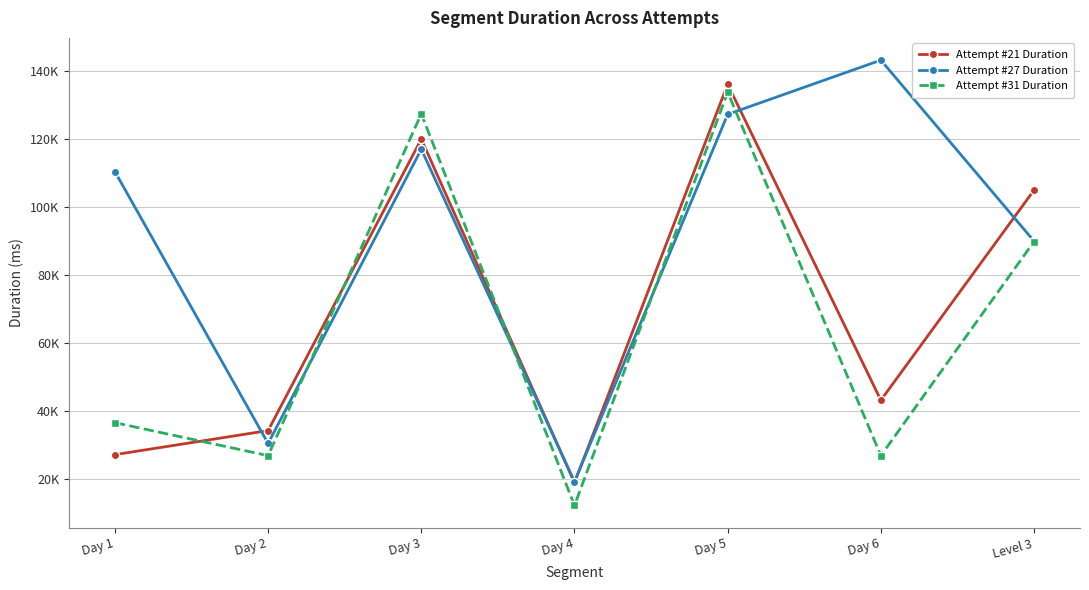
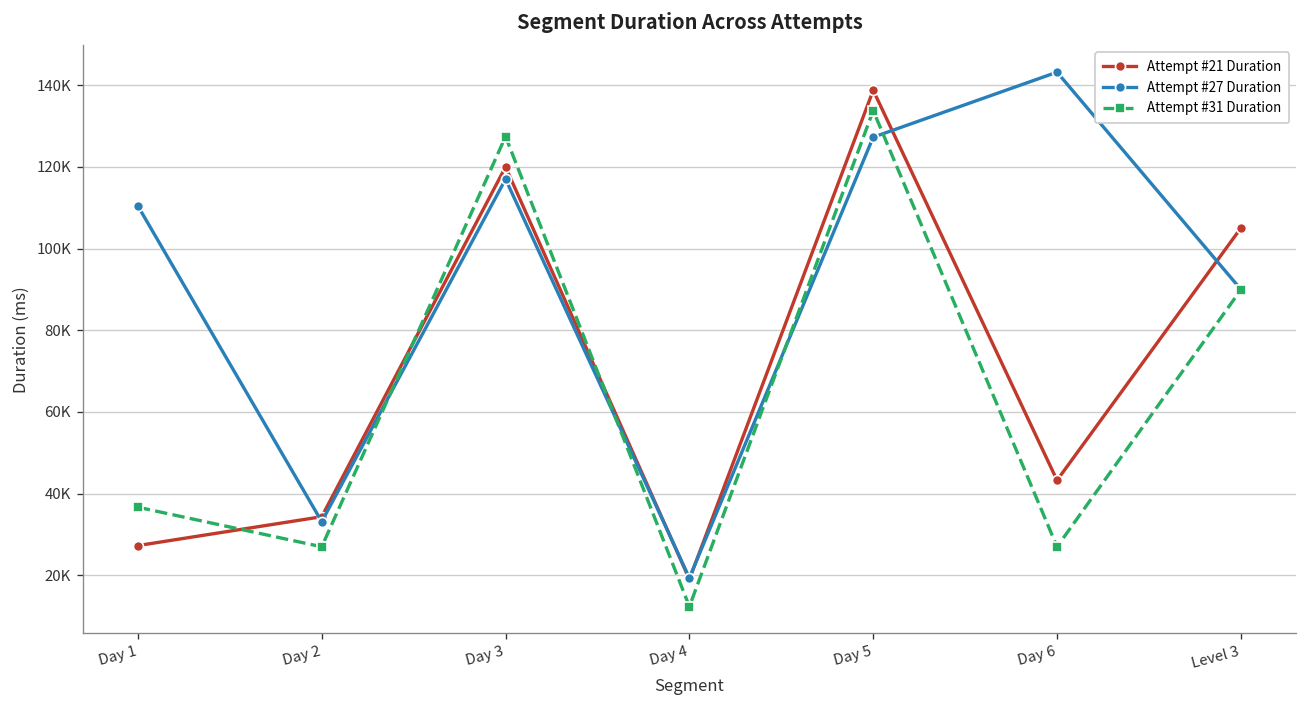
  {
    "Attempt #21 Duration": {
      "Day 1": 27000,
      "Day 2": 34000,
      "Day 3": 120000,
-     "Day 5": 136000,
+     "Day 5": 139000,
      "Day 6": 43000,
      "Level 3": 105000
    },
    "Attempt #27 Duration": {
      "Day 1": 110000,
-     "Day 2": 31000,
+     "Day 2": 33000,
      "Day 3": 117000,
      "Day 5": 127000,
      "Day 6": 143000
    },
    "Attempt #31 Duration": {
      "Day 1": 37000,
      "Day 2": 27000,
      "Day 3": 127000,
      "Day 4": 12000,
      "Day 5": 134000,
      "Day 6": 27000
    }
  }
